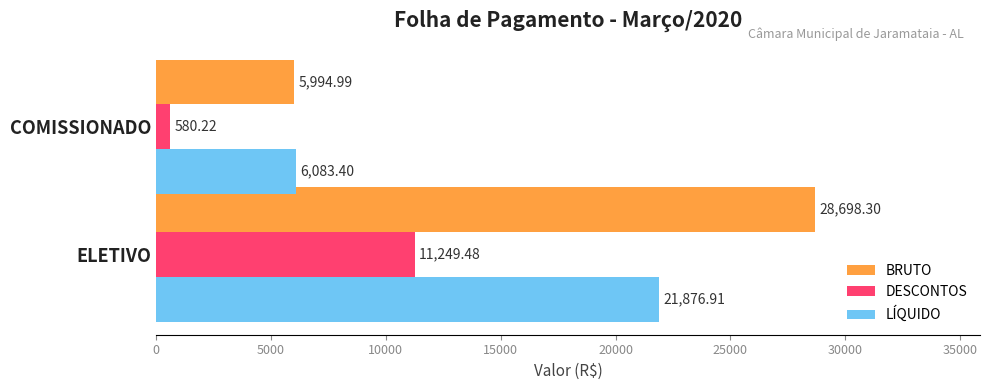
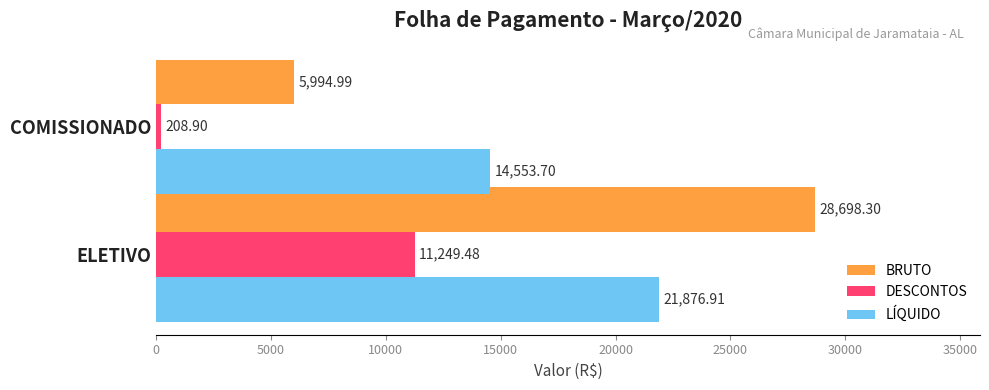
  {
    "BRUTO": {
      "COMISSIONADO": "5,994.99",
      "ELETIVO": "28,698.30"
    },
    "DESCONTOS": {
-     "COMISSIONADO": "580.22",
+     "COMISSIONADO": "208.90",
      "ELETIVO": "11,249.48"
    },
    "LÍQUIDO": {
-     "COMISSIONADO": "6,083.40",
+     "COMISSIONADO": "14,553.70",
      "ELETIVO": "21,876.91"
    }
  }
